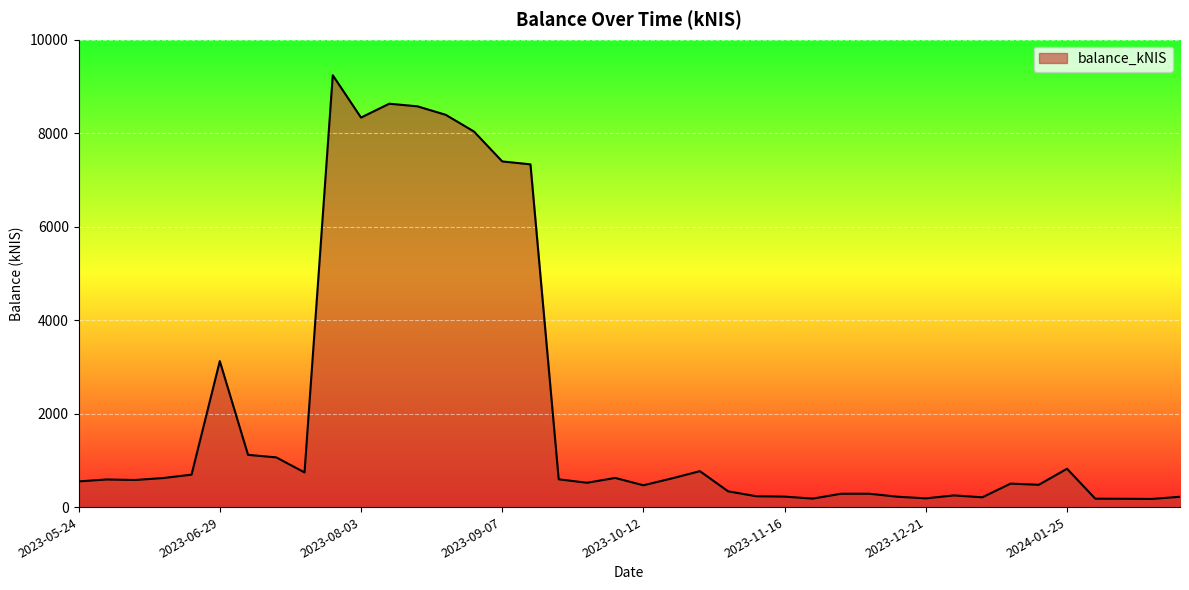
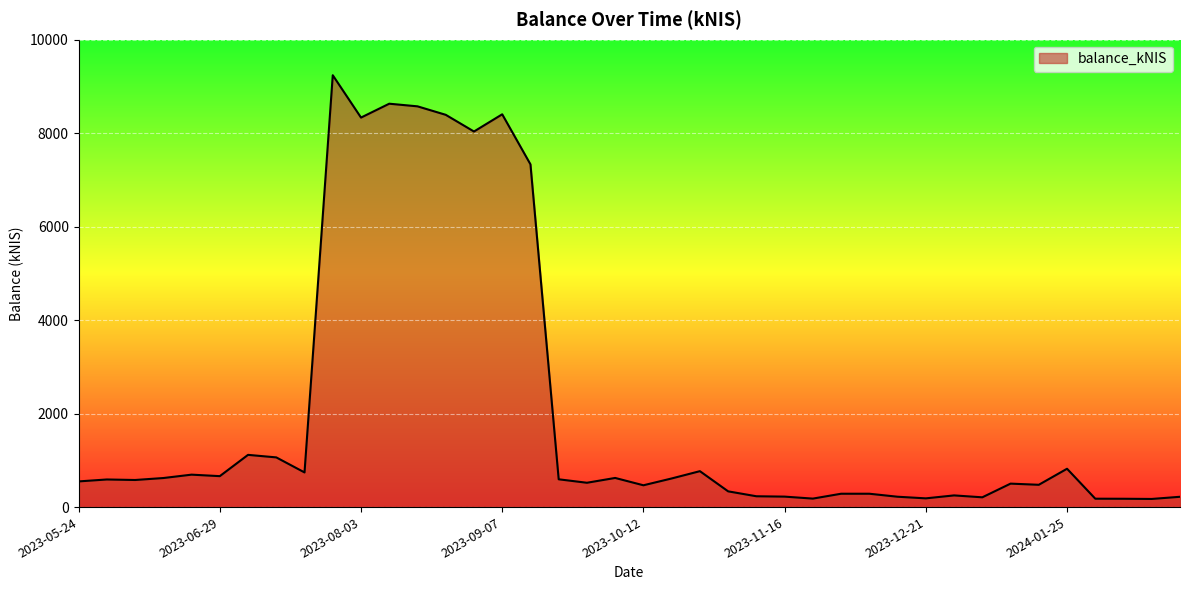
  {
    "2023-05-24": 500,
-   "2023-06-29": 3100,
+   "2023-06-29": 700,
    "2023-08-03": 8300,
-   "2023-09-07": 7400,
+   "2023-09-07": 8400,
    "2023-10-12": 500,
    "2023-11-16": 200,
    "2023-12-21": 200,
    "2024-01-25": 800
  }
